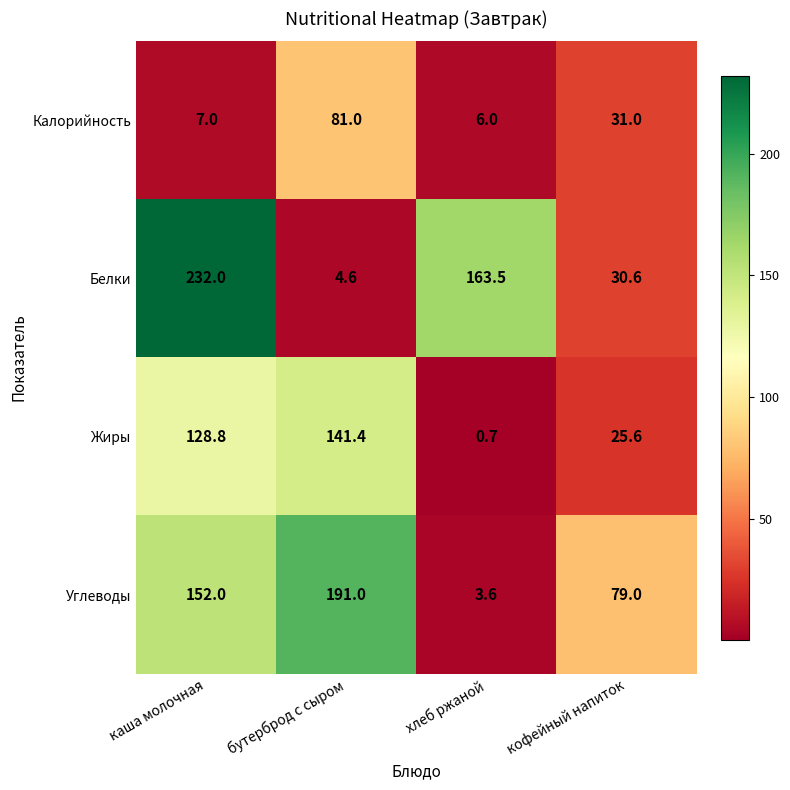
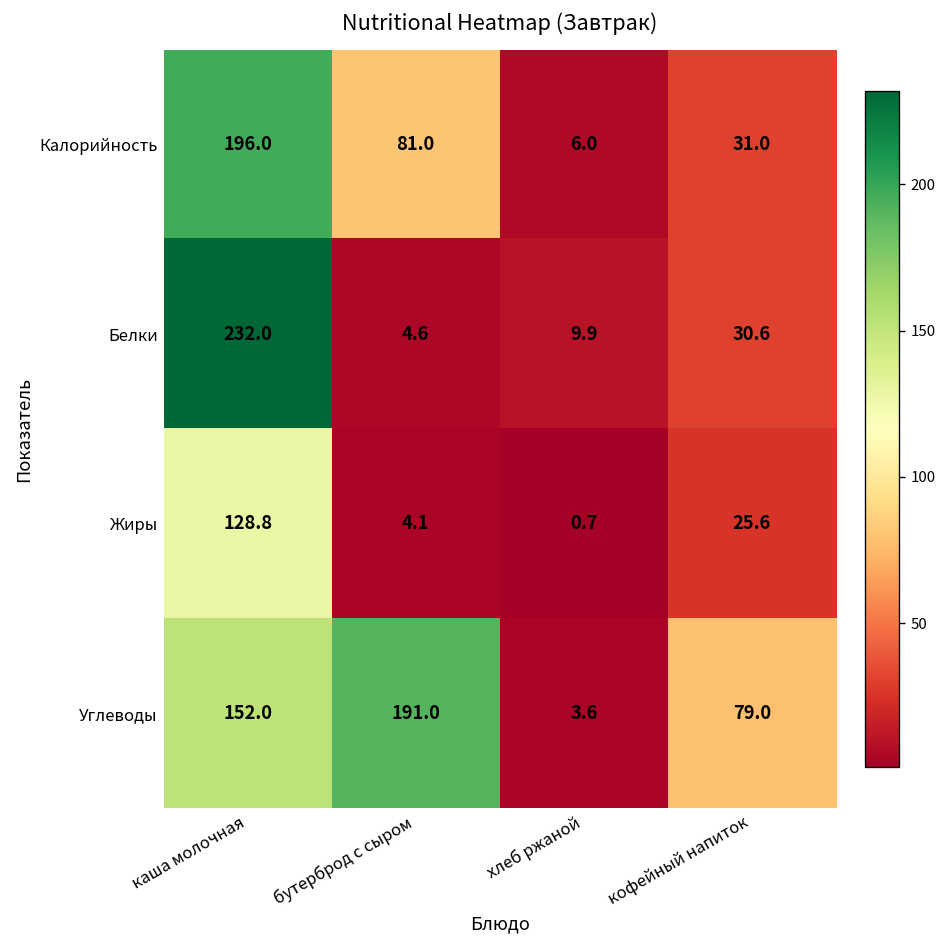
  {
    "Калорийность": {
-     "каша молочная": 7.0,
+     "каша молочная": 196.0,
      "бутерброд с сыром": 81.0,
      "хлеб ржаной": 6.0,
      "кофейный напиток": 31.0
    },
    "Белки": {
      "каша молочная": 232.0,
      "бутерброд с сыром": 4.6,
-     "хлеб ржаной": 163.5,
+     "хлеб ржаной": 9.9,
      "кофейный напиток": 30.6
    },
    "Жиры": {
      "каша молочная": 128.8,
-     "бутерброд с сыром": 141.4,
+     "бутерброд с сыром": 4.1,
      "хлеб ржаной": 0.7,
      "кофейный напиток": 25.6
    },
    "Углеводы": {
      "каша молочная": 152.0,
      "бутерброд с сыром": 191.0,
      "хлеб ржаной": 3.6,
      "кофейный напиток": 79.0
    }
  }
